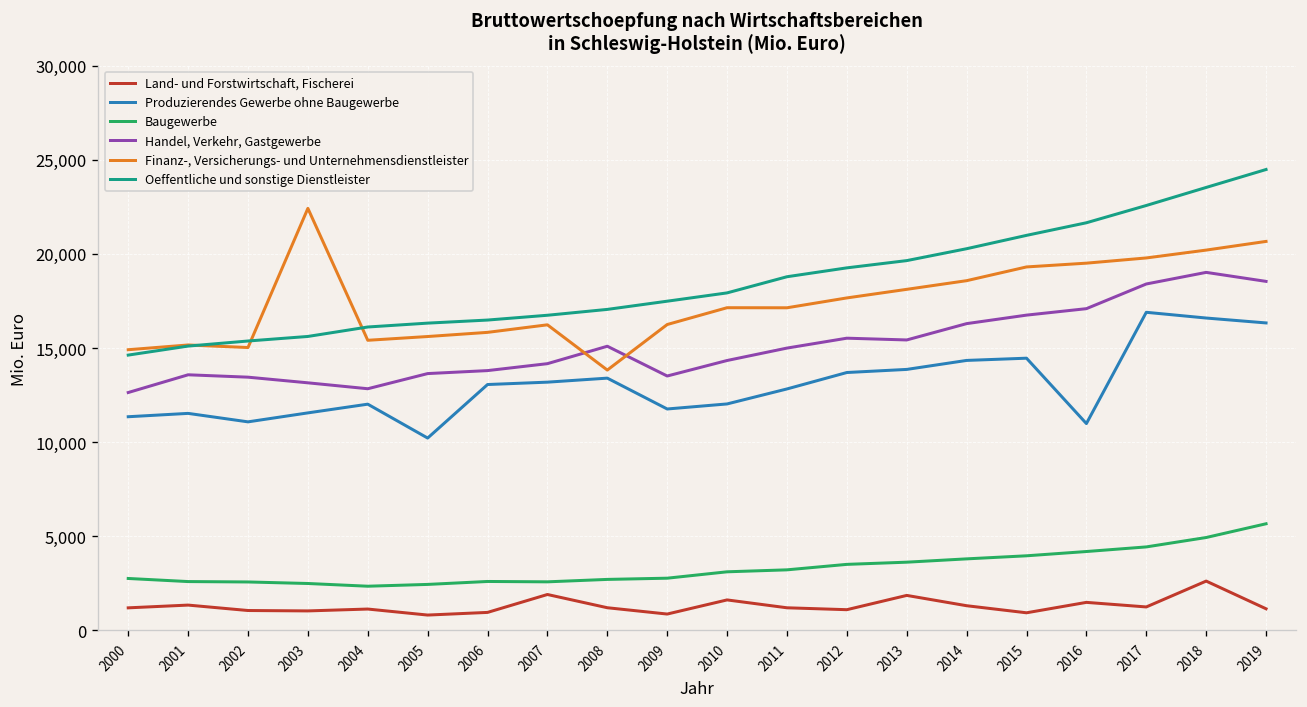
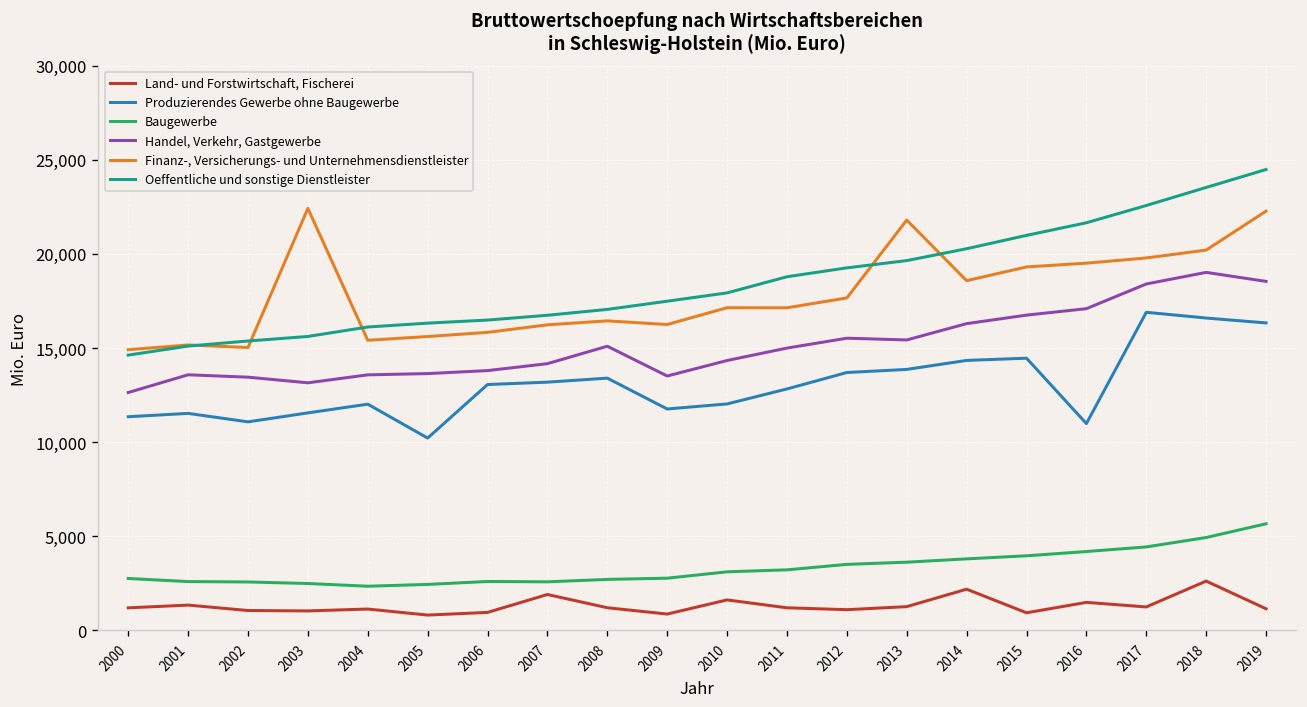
  {
    "Land- und Forstwirtschaft, Fischerei": {
      "2000": "1,200",
      "2001": "1,300",
      "2002": "1,100",
      "2003": "1,000",
      "2004": "1,100",
      "2005": "800",
      "2006": "1,000",
      "2007": "1,900",
      "2008": "1,200",
      "2009": "900",
      "2010": "1,600",
      "2011": "1,200",
      "2012": "1,100",
-     "2013": "1,900",
-     "2014": "1,300",
+     "2013": "1,300",
+     "2014": "2,200",
      "2015": "900",
      "2016": "1,500",
      "2017": "1,200",
      "2018": "2,600",
      "2019": "1,100"
    },
    "Produzierendes Gewerbe ohne Baugewerbe": {
      "2000": "11,400",
      "2001": "11,500",
      "2002": "11,100",
      "2003": "11,600",
      "2004": "12,000",
      "2005": "10,200",
      "2006": "13,100",
      "2007": "13,200",
      "2008": "13,400",
      "2009": "11,800",
      "2010": "12,000",
      "2011": "12,800",
      "2012": "13,700",
      "2013": "13,900",
      "2014": "14,300",
      "2015": "14,500",
      "2016": "11,000",
      "2017": "16,900",
      "2018": "16,600",
      "2019": "16,300"
    },
    "Handel, Verkehr, Gastgewerbe": {
      "2000": "12,600",
      "2001": "13,600",
      "2002": "13,500",
      "2003": "13,200",
-     "2004": "12,800",
+     "2004": "13,600",
      "2005": "13,600",
      "2006": "13,800",
      "2007": "14,200",
      "2008": "15,100",
      "2009": "13,500",
      "2010": "14,300",
      "2011": "15,000",
      "2012": "15,500",
      "2013": "15,400",
      "2014": "16,300",
      "2015": "16,700",
      "2016": "17,100",
      "2017": "18,400",
      "2018": "19,000",
      "2019": "18,500"
    },
    "Finanz-, Versicherungs- und Unternehmensdienstleister": {
      "2000": "14,900",
      "2002": "15,000",
      "2003": "22,400",
      "2004": "15,400",
      "2005": "15,600",
      "2006": "15,800",
      "2007": "16,200",
-     "2008": "13,800",
+     "2008": "16,400",
      "2009": "16,200",
      "2010": "17,100",
      "2011": "17,100",
      "2012": "17,700",
-     "2013": "18,100",
+     "2013": "21,800",
      "2014": "18,600",
      "2015": "19,300",
      "2016": "19,500",
      "2017": "19,800",
      "2018": "20,200",
-     "2019": "20,700"
+     "2019": "22,300"
    }
  }
